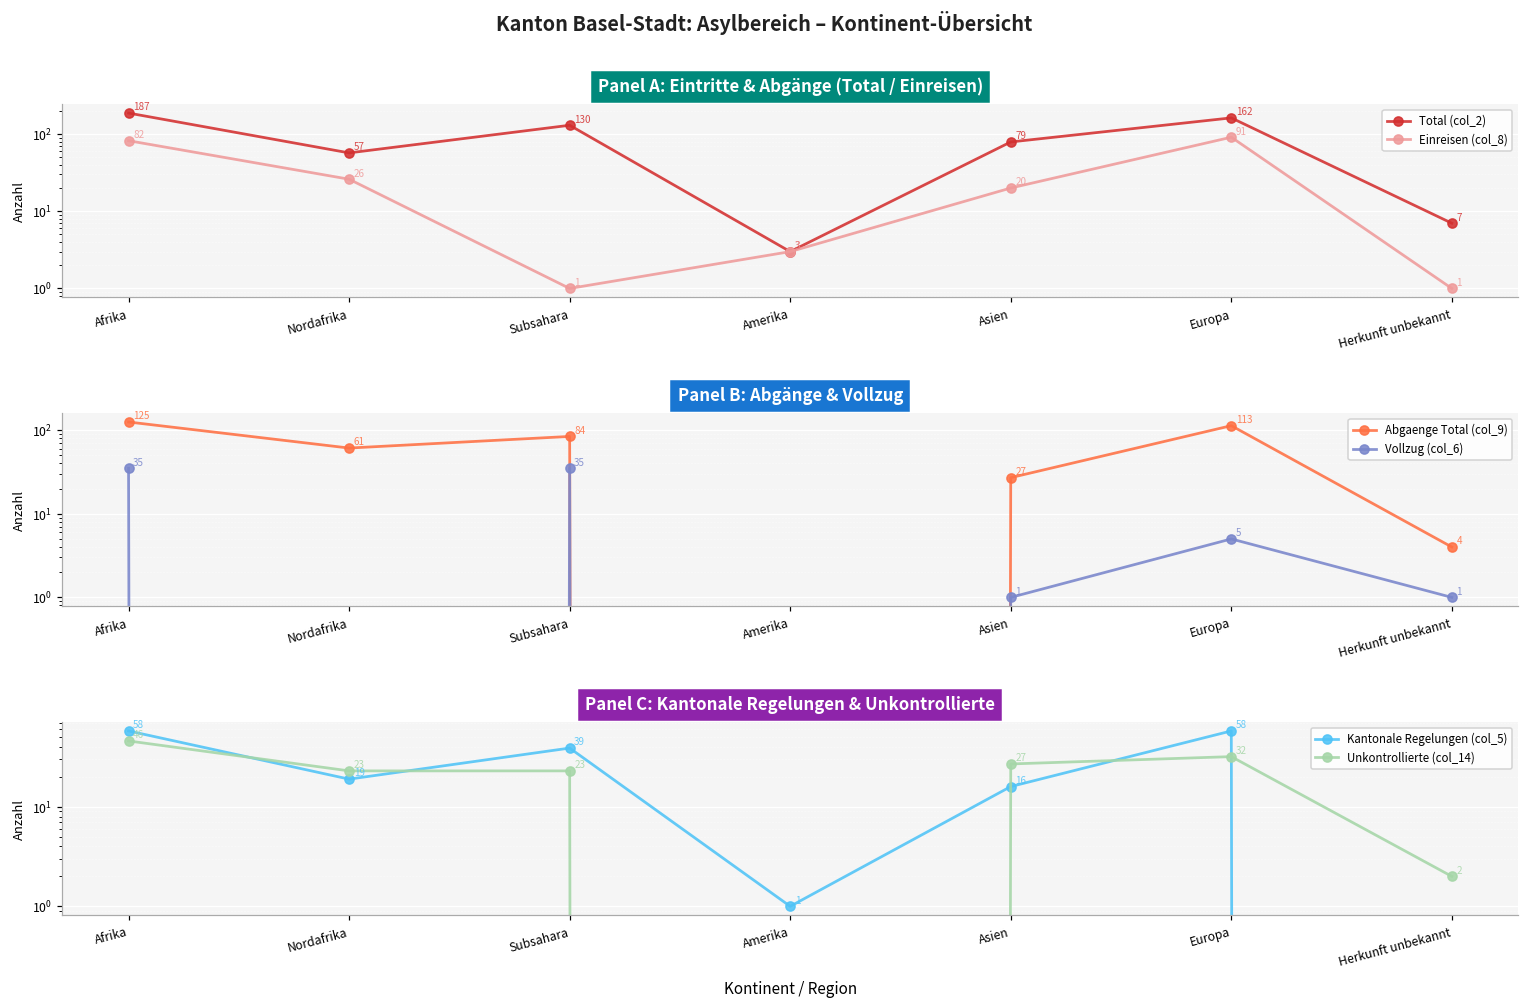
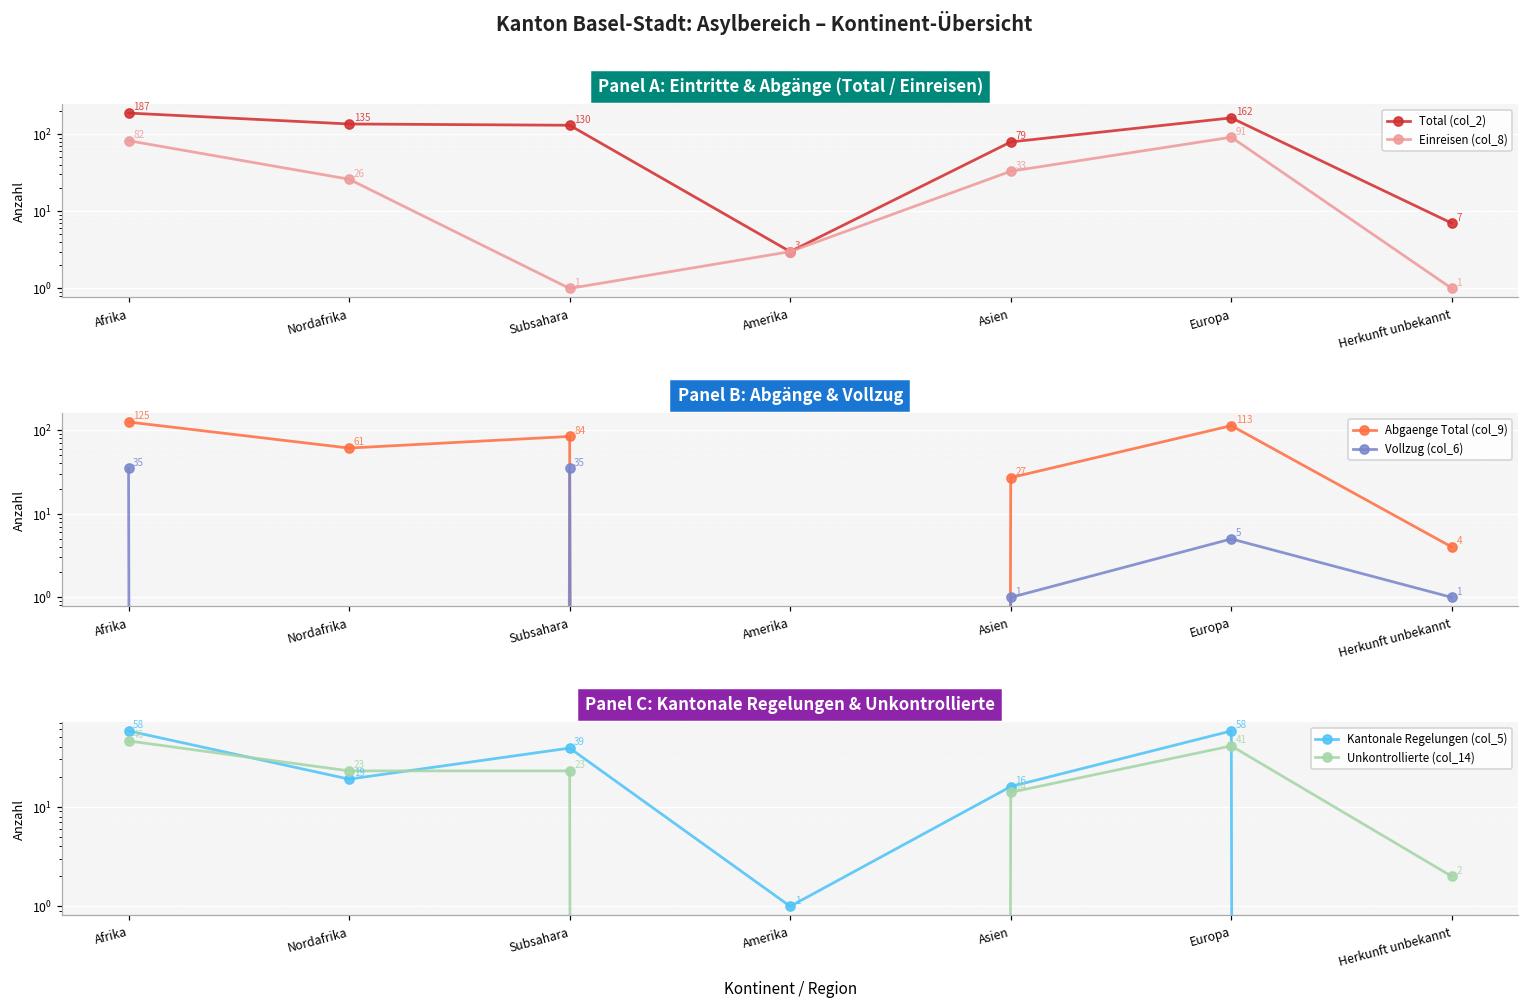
  {
    "Panel A: Eintritte & Abgänge (Total / Einreisen)": {
      "Total (col_2)": {
        "Afrika": 187,
-       "Nordafrika": 57,
+       "Nordafrika": 135,
        "Subsahara": 130,
        "Asien": 79,
        "Europa": 162,
        "Herkunft unbekannt": 7
      },
      "Einreisen (col_8)": {
        "Afrika": 82,
        "Nordafrika": 26,
        "Subsahara": 1,
-       "Asien": 20,
+       "Asien": 33,
        "Europa": 91,
        "Herkunft unbekannt": 1
      }
    },
    "Panel B: Abgänge & Vollzug": {
      "Abgaenge Total (col_9)": {
        "Afrika": 125,
        "Nordafrika": 61,
        "Subsahara": 84,
        "Asien": 27,
        "Europa": 113,
        "Herkunft unbekannt": 4
      },
      "Vollzug (col_6)": {
        "Afrika": 35,
        "Subsahara": 35,
        "Asien": 1,
        "Europa": 5,
        "Herkunft unbekannt": 1
      }
    },
    "Panel C: Kantonale Regelungen & Unkontrollierte": {
      "Kantonale Regelungen (col_5)": {
        "Afrika": 58,
        "Subsahara": 39,
        "Amerika": 1,
        "Asien": 16,
        "Europa": 58
      },
      "Unkontrollierte (col_14)": {
        "Afrika": 46,
        "Subsahara": 23,
-       "Asien": 27,
-       "Europa": 32,
+       "Asien": 14,
+       "Europa": 41,
        "Herkunft unbekannt": 2
      }
    }
  }
